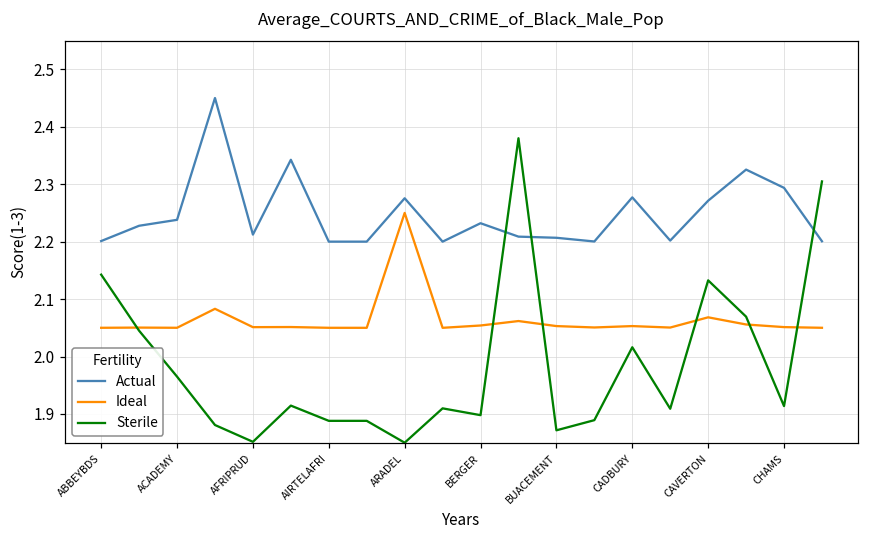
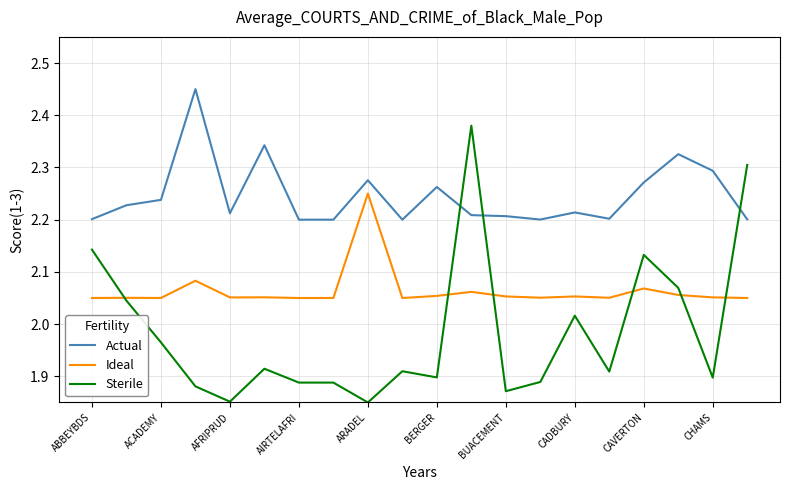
  {
    "Actual": {
      "ABBEYBDS": 2.20,
      "ACADEMY": 2.24,
      "AFRIPRUD": 2.21,
      "AIRTELAFRI": 2.20,
      "ARADEL": 2.28,
-     "BERGER": 2.23,
+     "BERGER": 2.26,
      "BUACEMENT": 2.21,
-     "CADBURY": 2.28,
+     "CADBURY": 2.21,
      "CAVERTON": 2.27,
      "CHAMS": 2.29
    },
    "Ideal": {
      "ABBEYBDS": 2.05,
      "ACADEMY": 2.05,
      "AFRIPRUD": 2.05,
      "AIRTELAFRI": 2.05,
      "ARADEL": 2.25,
      "BERGER": 2.05,
      "BUACEMENT": 2.05,
      "CADBURY": 2.05,
      "CAVERTON": 2.07,
      "CHAMS": 2.05
    },
    "Sterile": {
      "ABBEYBDS": 2.14,
      "ACADEMY": 1.97,
      "AFRIPRUD": 1.85,
      "AIRTELAFRI": 1.89,
      "ARADEL": 1.85,
      "BERGER": 1.90,
      "BUACEMENT": 1.87,
      "CADBURY": 2.02,
      "CAVERTON": 2.13,
-     "CHAMS": 1.91
+     "CHAMS": 1.90
    }
  }
